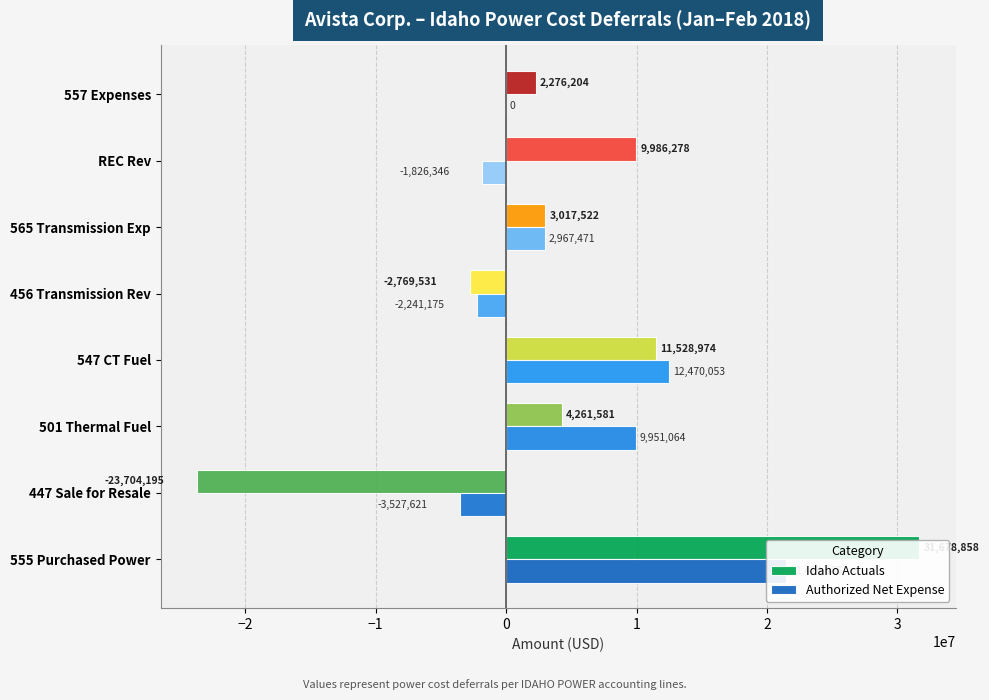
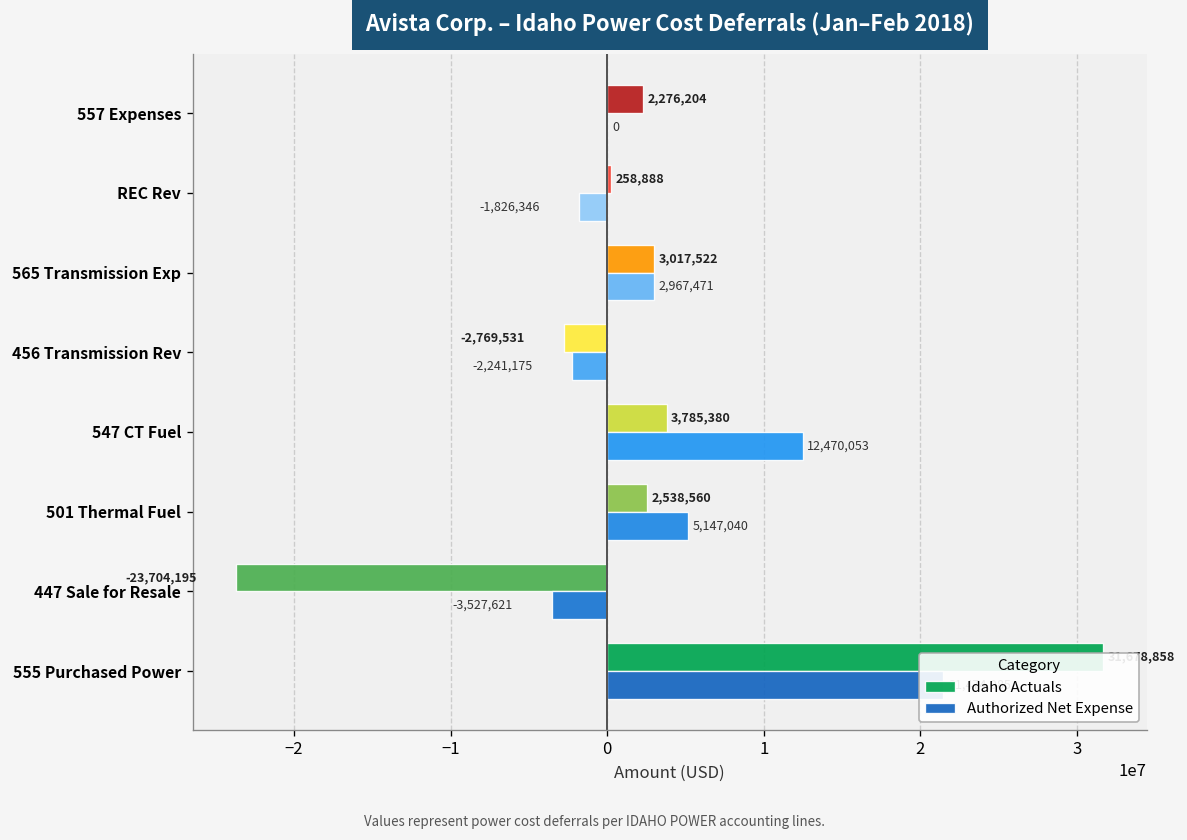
  {
    "Idaho Actuals": {
      "557 Expenses": "2,276,204",
-     "REC Rev": "9,986,278",
+     "REC Rev": "258,888",
      "565 Transmission Exp": "3,017,522",
-     "547 CT Fuel": "11,528,974",
-     "501 Thermal Fuel": "4,261,581"
+     "547 CT Fuel": "3,785,380",
+     "501 Thermal Fuel": "2,538,560"
    },
    "Authorized Net Expense": {
      "557 Expenses": "0",
      "565 Transmission Exp": "2,967,471",
      "547 CT Fuel": "12,470,053",
-     "501 Thermal Fuel": "9,951,064"
+     "501 Thermal Fuel": "5,147,040"
    }
  }
